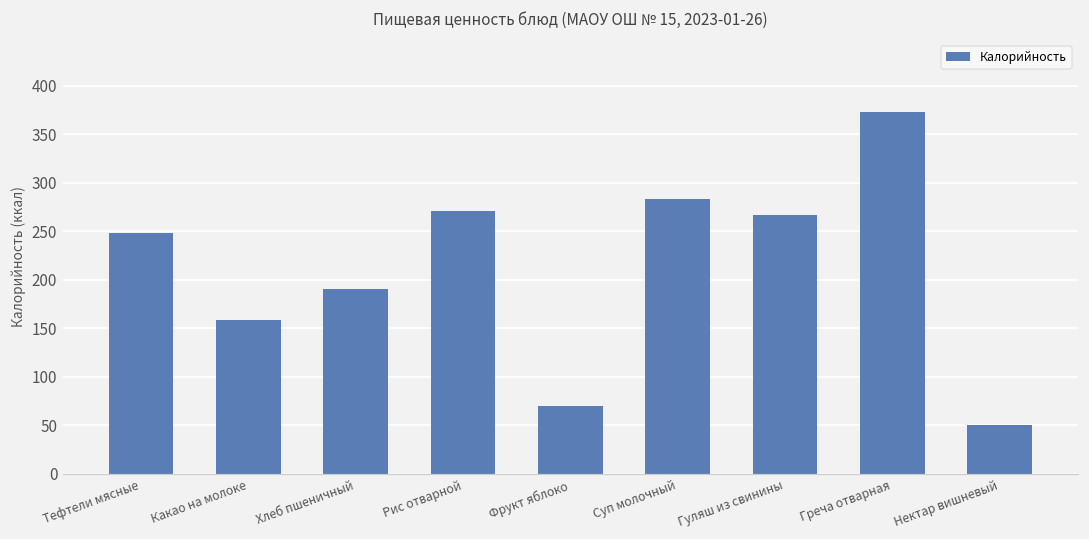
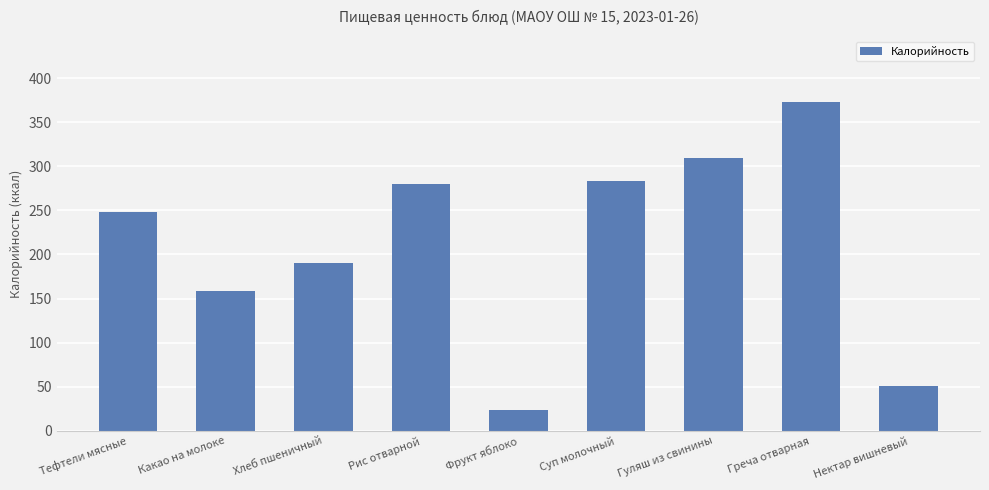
  {
    "Тефтели мясные": 250,
    "Какао на молоке": 160,
    "Хлеб пшеничный": 190,
-   "Рис отварной": 270,
-   "Фрукт яблоко": 70,
+   "Рис отварной": 280,
+   "Фрукт яблоко": 20,
    "Суп молочный": 280,
-   "Гуляш из свинины": 270,
+   "Гуляш из свинины": 310,
    "Греча отварная": 370,
    "Нектар вишневый": 50
  }
